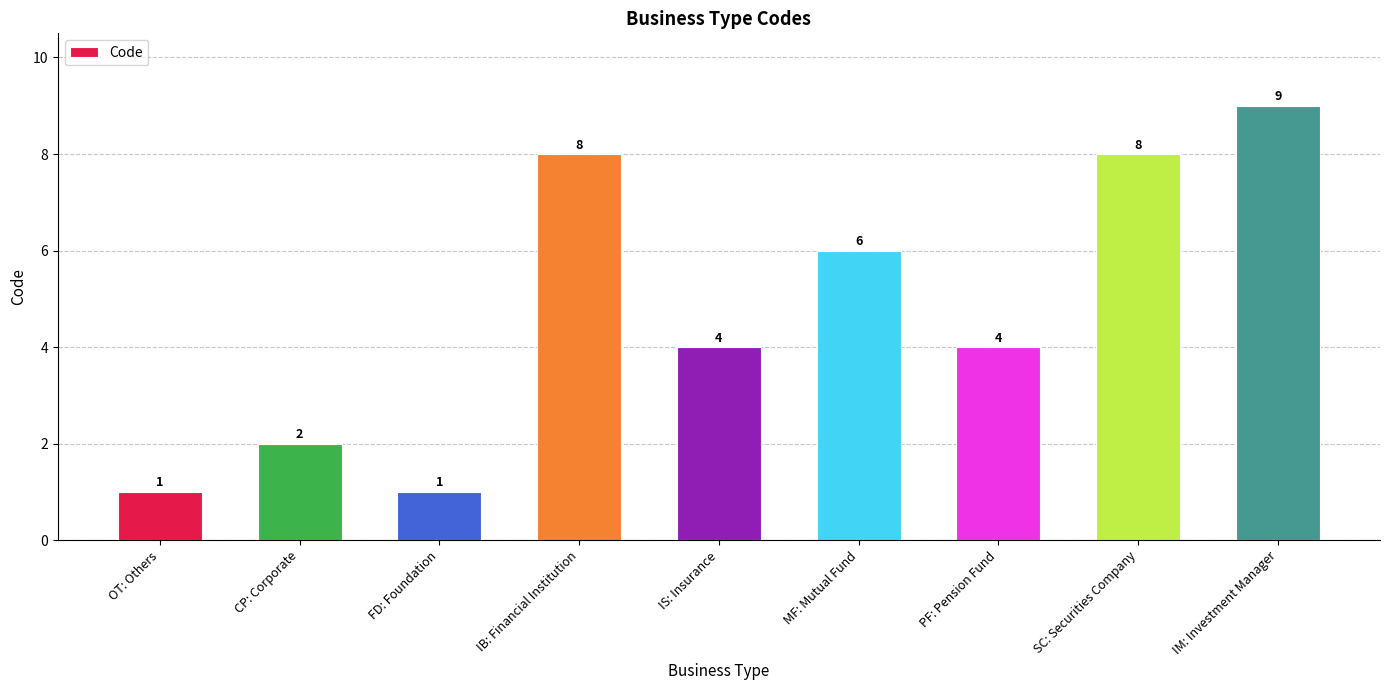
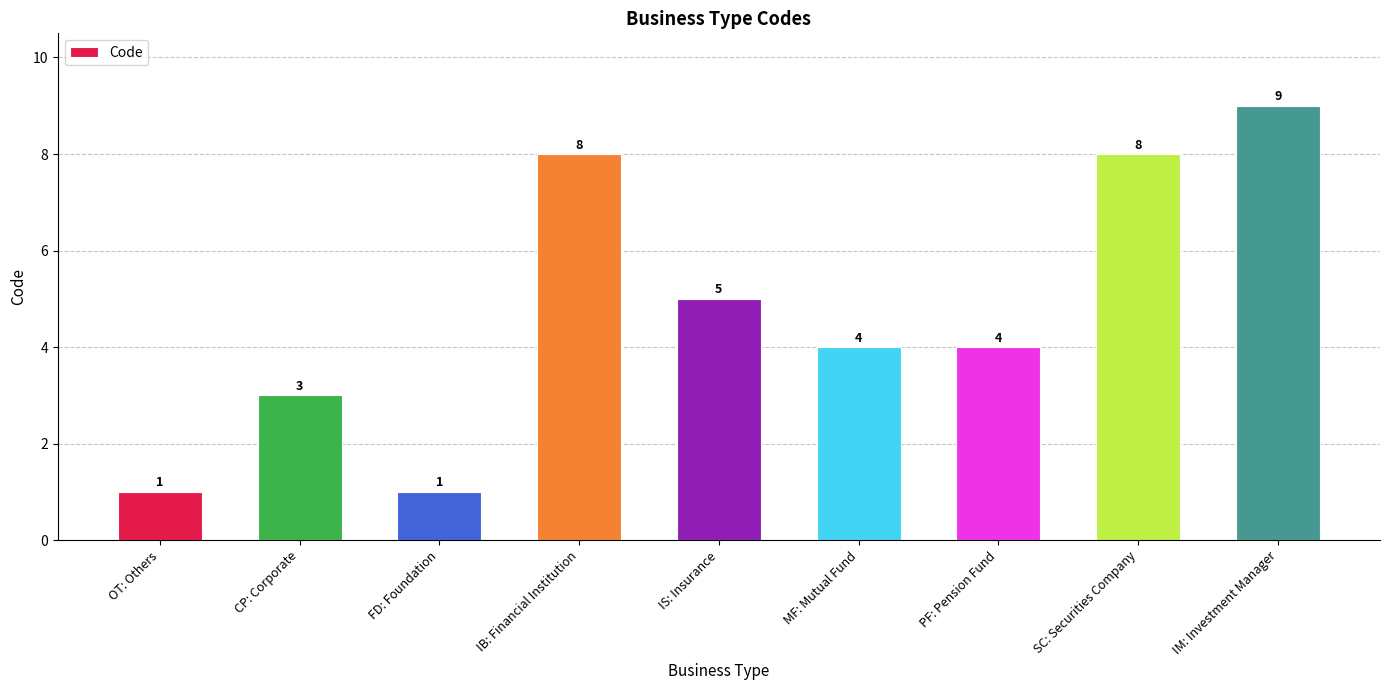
  {
    "OT: Others": 1,
-   "CP: Corporate": 2,
+   "CP: Corporate": 3,
    "FD: Foundation": 1,
    "IB: Financial Institution": 8,
-   "IS: Insurance": 4,
-   "MF: Mutual Fund": 6,
+   "IS: Insurance": 5,
+   "MF: Mutual Fund": 4,
    "PF: Pension Fund": 4,
    "SC: Securities Company": 8,
    "IM: Investment Manager": 9
  }
